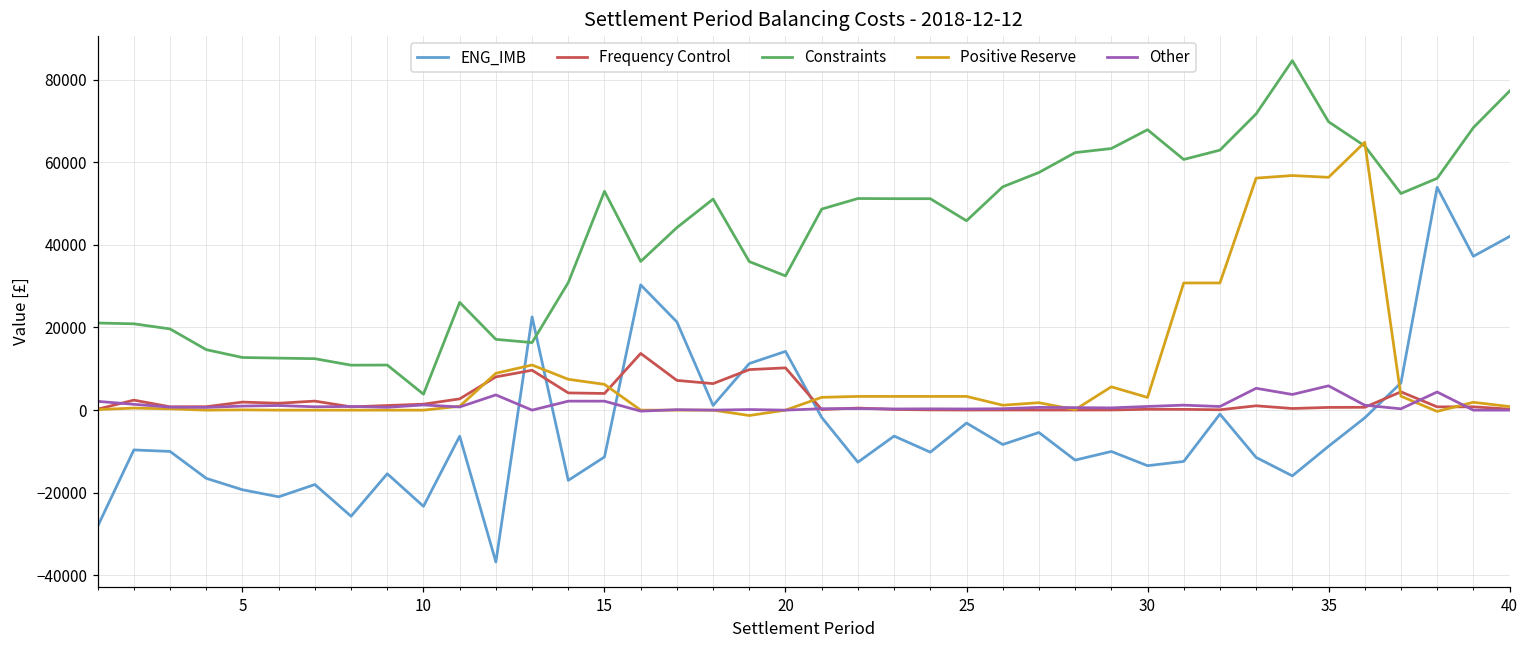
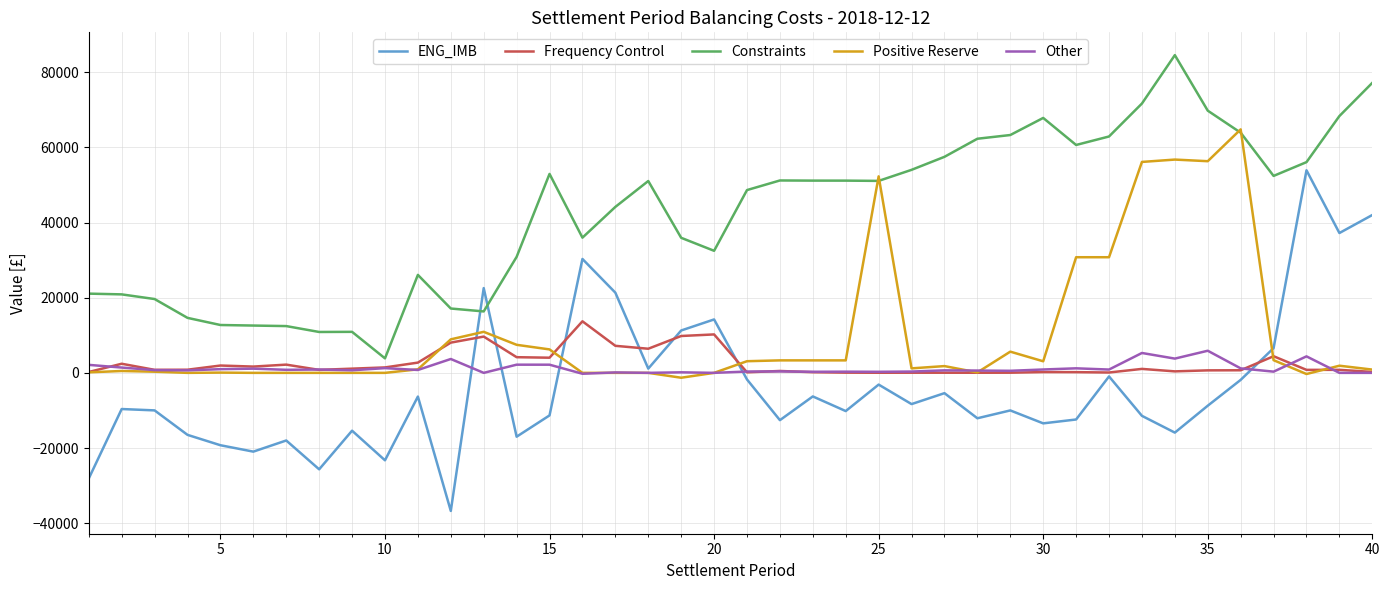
  {
    "ENG_IMB": {
      "5": -19000,
      "10": -23000,
      "15": -11000,
      "20": 14000,
      "25": -3000,
      "30": -13000,
      "35": -9000,
      "40": 42000
    },
    "Frequency Control": {
      "5": 2000,
      "15": 4000,
      "20": 10000,
      "30": 0,
      "35": 1000
    },
    "Constraints": {
      "5": 13000,
      "10": 4000,
      "15": 53000,
      "20": 32000,
-     "25": 46000,
+     "25": 51000,
      "30": 68000,
      "35": 70000,
      "40": 77000
    },
    "Positive Reserve": {
      "5": 0,
      "10": 0,
      "15": 6000,
-     "25": 3000,
+     "25": 52000,
      "30": 3000,
      "35": 56000
    },
    "Other": {
      "5": 1000,
      "15": 2000,
      "30": 1000,
      "35": 6000
    }
  }
